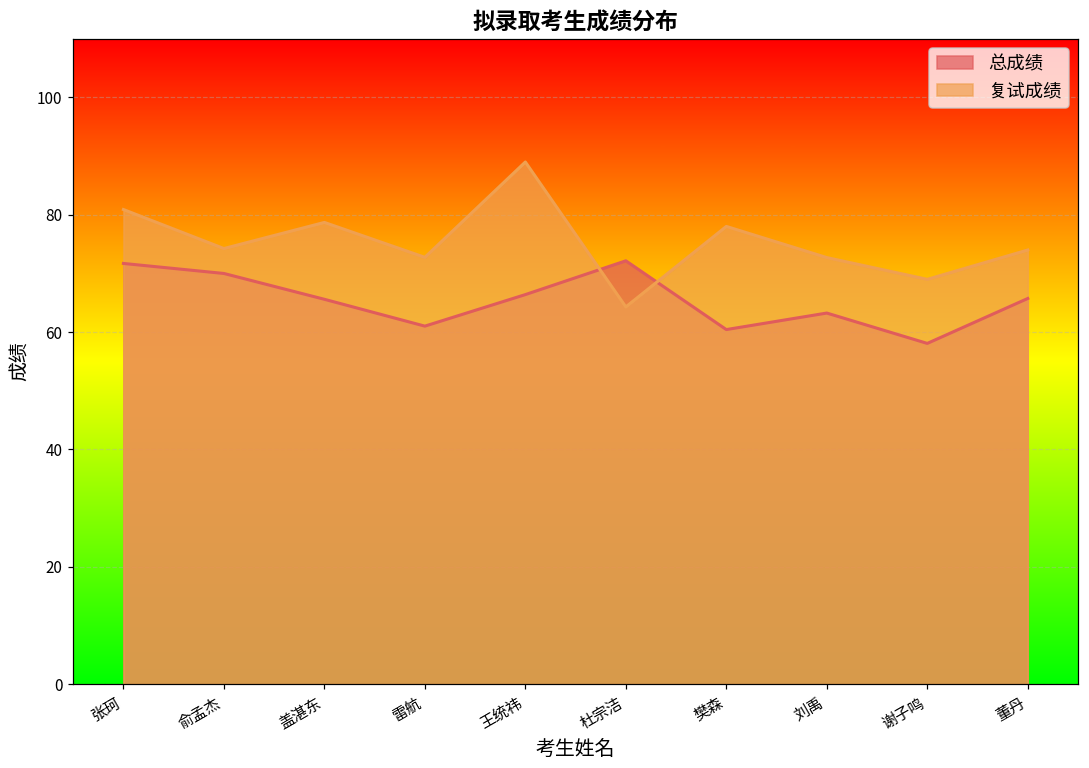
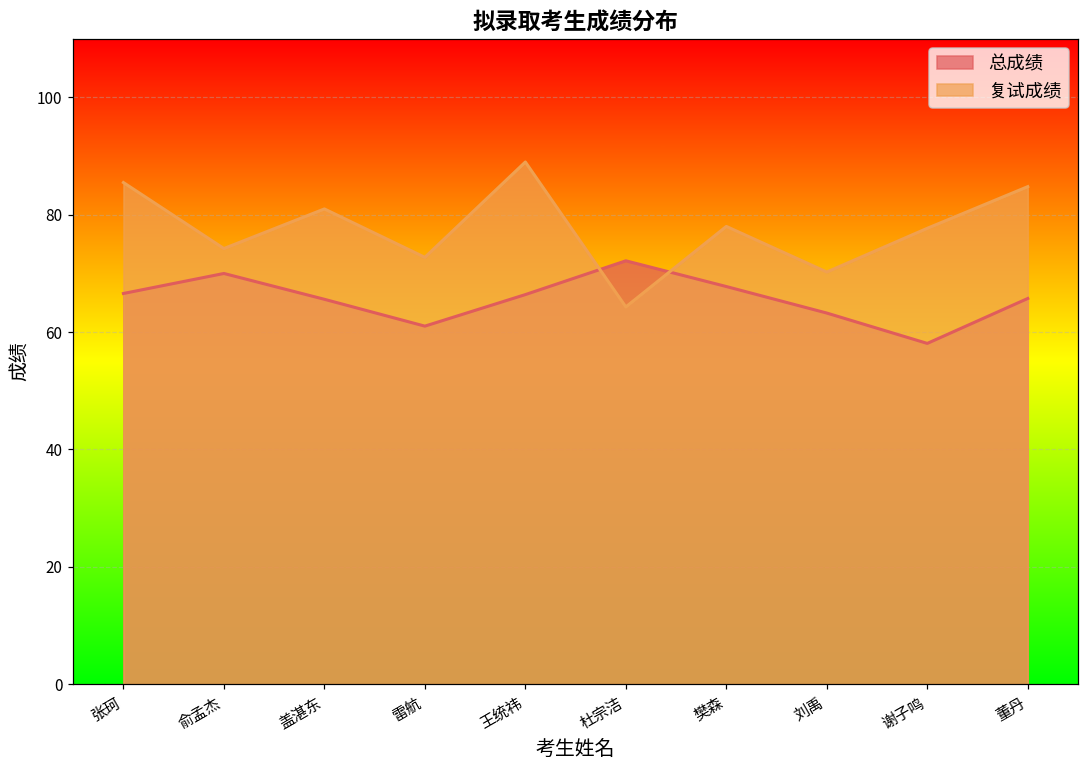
  {
    "总成绩": {
-     "张珂": 72,
+     "张珂": 67,
      "俞孟杰": 70,
      "盖湛东": 66,
      "雷航": 61,
      "王统祎": 66,
      "杜宗洁": 72,
-     "樊森": 60,
+     "樊森": 68,
      "刘禹": 63,
      "谢子鸣": 58,
      "董丹": 66
    },
    "复试成绩": {
-     "张珂": 81,
+     "张珂": 86,
      "俞孟杰": 74,
-     "盖湛东": 79,
+     "盖湛东": 81,
      "雷航": 73,
      "王统祎": 89,
      "杜宗洁": 64,
      "樊森": 78,
-     "刘禹": 73,
-     "谢子鸣": 69,
-     "董丹": 74
+     "刘禹": 70,
+     "谢子鸣": 78,
+     "董丹": 85
    }
  }
